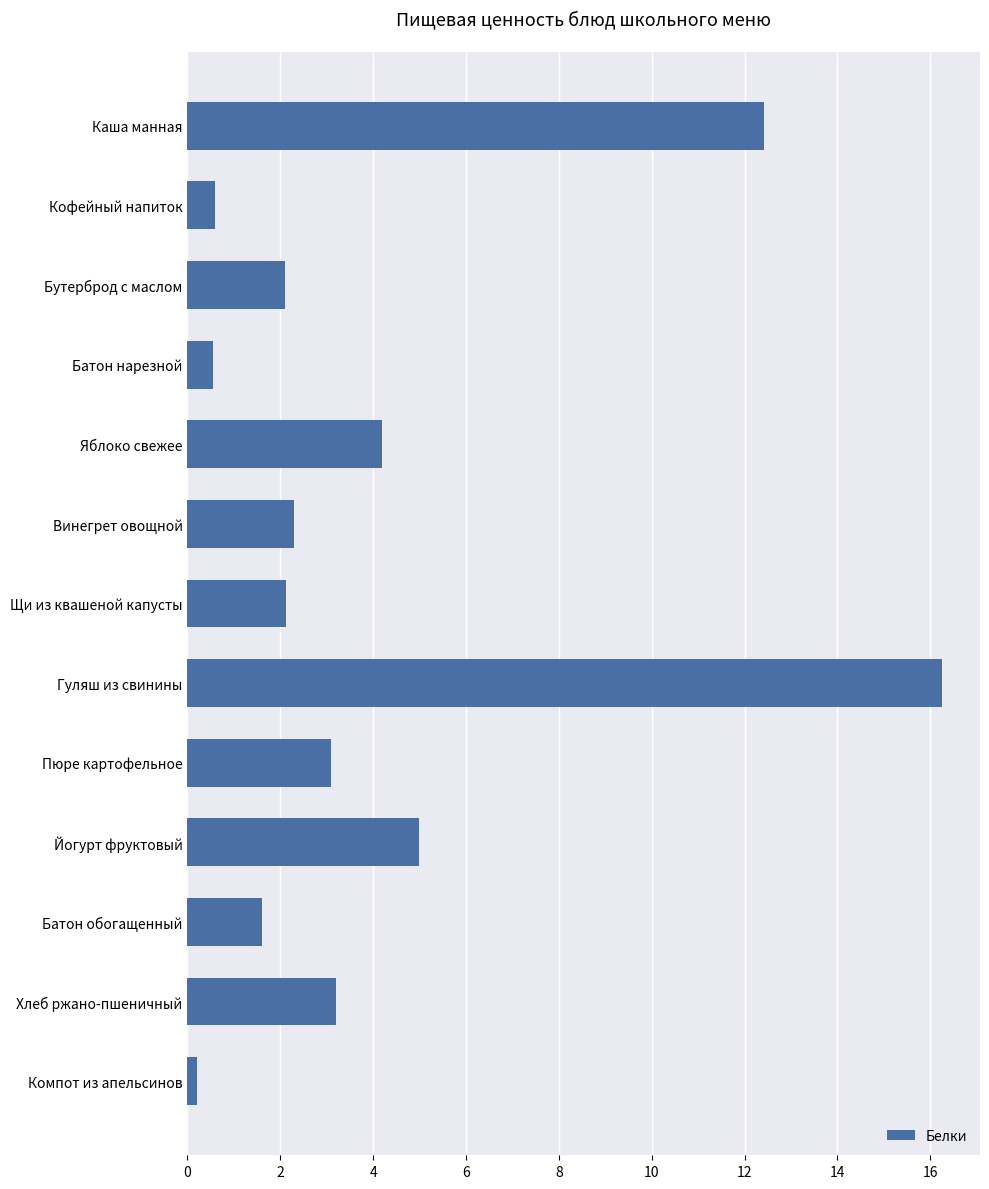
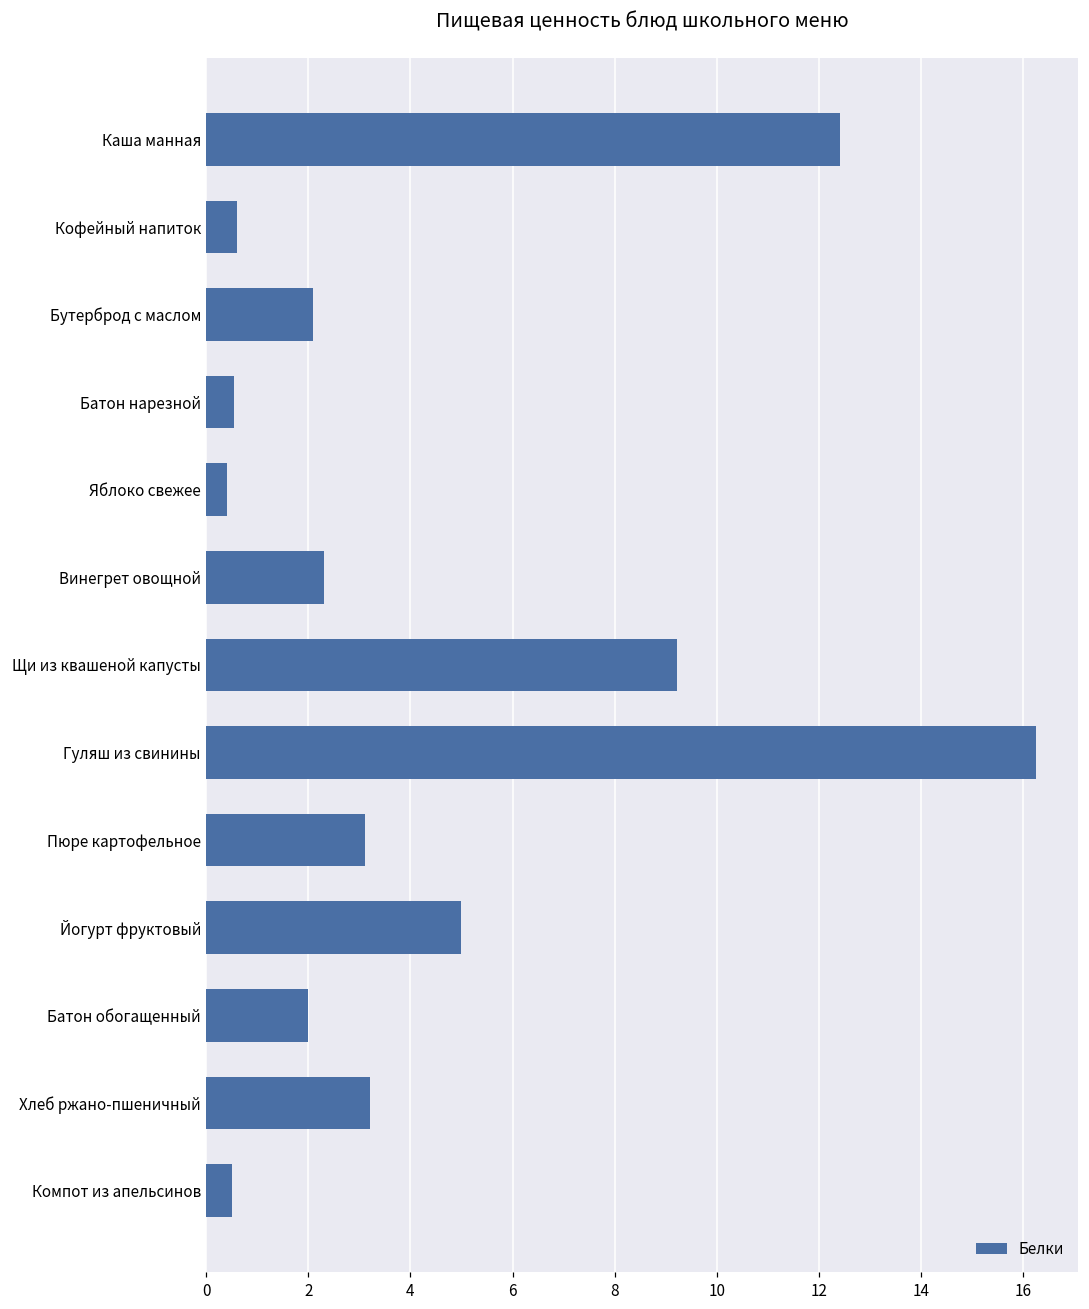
  {
    "Каша манная": 12.4,
    "Кофейный напиток": 0.6,
    "Бутерброд с маслом": 2.1,
    "Батон нарезной": 0.6,
-   "Яблоко свежее": 4.2,
+   "Яблоко свежее": 0.4,
    "Винегрет овощной": 2.3,
-   "Щи из квашеной капусты": 2.1,
+   "Щи из квашеной капусты": 9.2,
    "Гуляш из свинины": 16.3,
    "Пюре картофельное": 3.1,
    "Йогурт фруктовый": 5.0,
-   "Батон обогащенный": 1.6,
+   "Батон обогащенный": 2.0,
    "Хлеб ржано-пшеничный": 3.2,
-   "Компот из апельсинов": 0.2
+   "Компот из апельсинов": 0.5
  }
